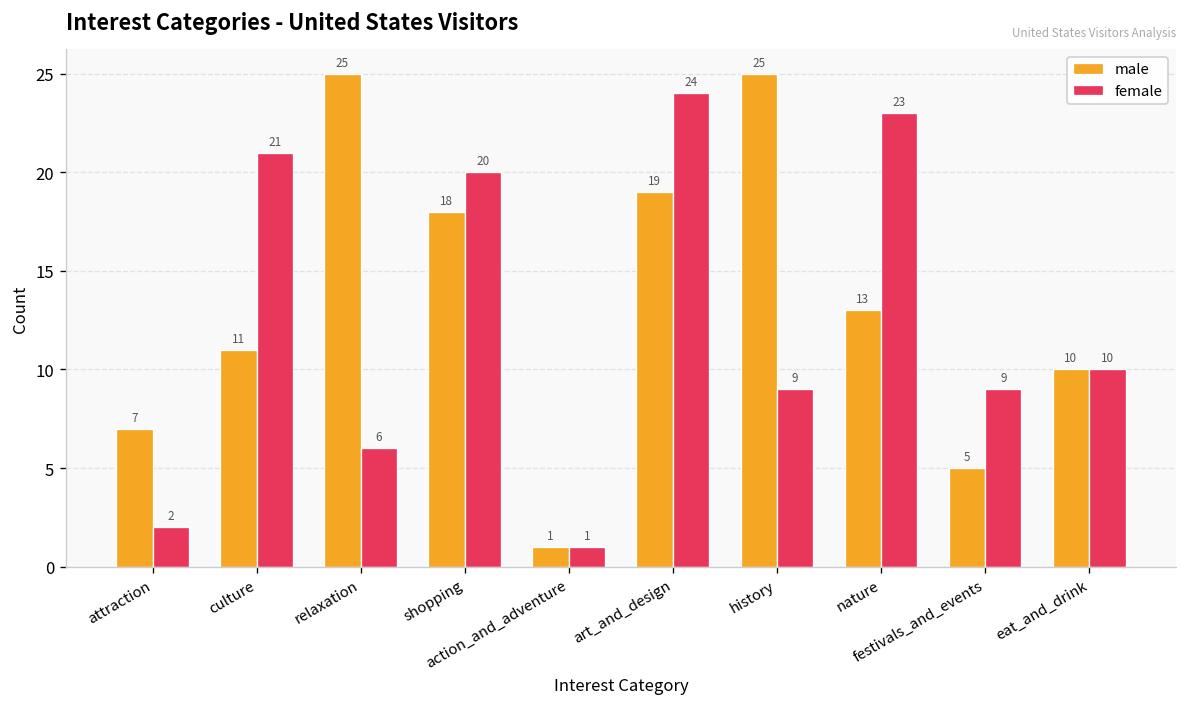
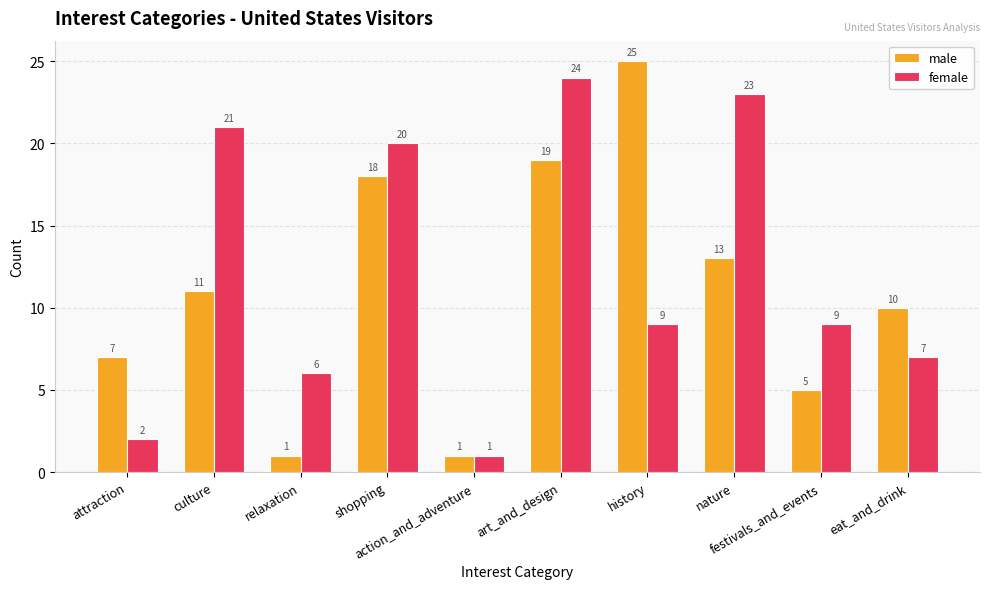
  {
    "male": {
      "attraction": 7,
      "culture": 11,
-     "relaxation": 25,
+     "relaxation": 1,
      "shopping": 18,
      "action_and_adventure": 1,
      "art_and_design": 19,
      "history": 25,
      "nature": 13,
      "festivals_and_events": 5,
      "eat_and_drink": 10
    },
    "female": {
      "attraction": 2,
      "culture": 21,
      "relaxation": 6,
      "shopping": 20,
      "action_and_adventure": 1,
      "art_and_design": 24,
      "history": 9,
      "nature": 23,
      "festivals_and_events": 9,
-     "eat_and_drink": 10
+     "eat_and_drink": 7
    }
  }
